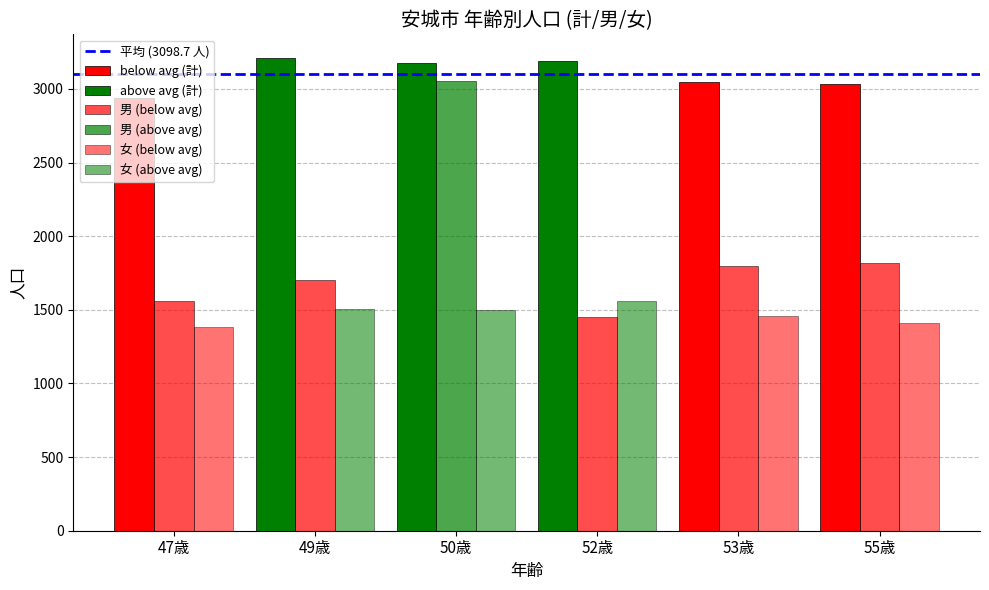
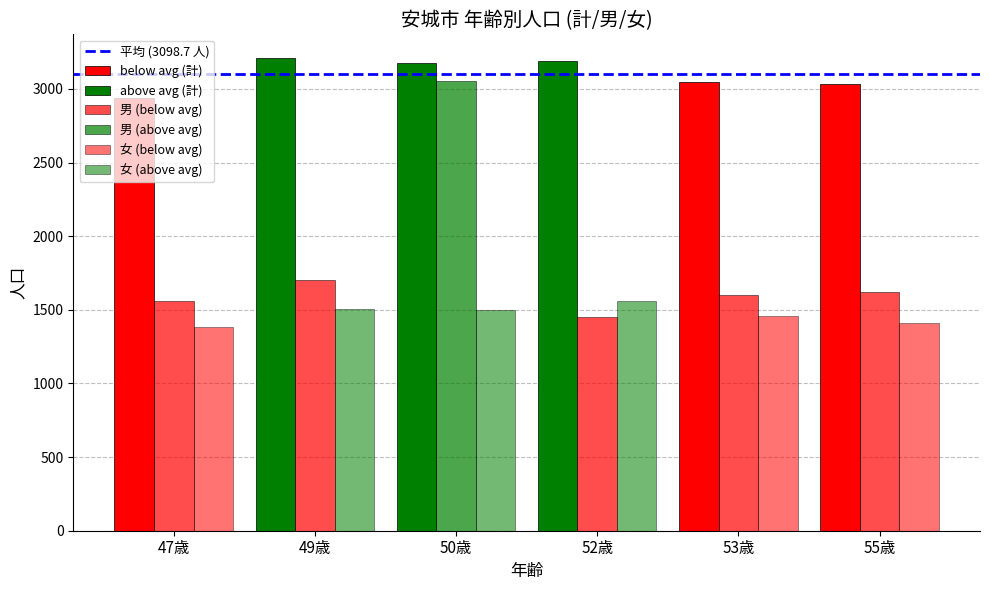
  {
    "47歳": 1560,
    "49歳": 1710,
    "50歳": 3050,
    "52歳": 1450,
-   "53歳": 1800,
-   "55歳": 1820
+   "53歳": 1600,
+   "55歳": 1620
  }
